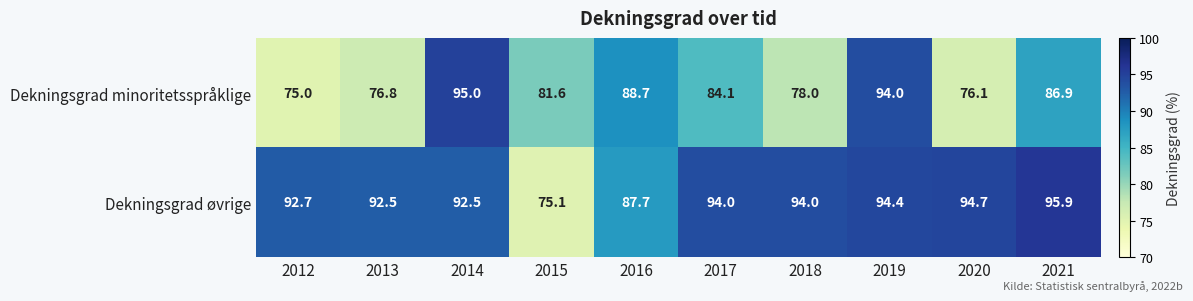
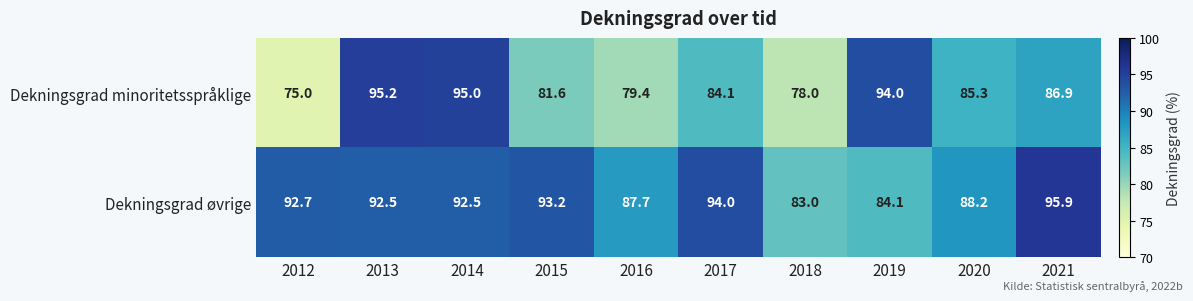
  {
    "Dekningsgrad minoritetsspråklige": {
      "2012": 75.0,
-     "2013": 76.8,
+     "2013": 95.2,
      "2014": 95.0,
      "2015": 81.6,
-     "2016": 88.7,
+     "2016": 79.4,
      "2017": 84.1,
      "2018": 78.0,
      "2019": 94.0,
-     "2020": 76.1,
+     "2020": 85.3,
      "2021": 86.9
    },
    "Dekningsgrad øvrige": {
      "2012": 92.7,
      "2013": 92.5,
      "2014": 92.5,
-     "2015": 75.1,
+     "2015": 93.2,
      "2016": 87.7,
      "2017": 94.0,
-     "2018": 94.0,
-     "2019": 94.4,
-     "2020": 94.7,
+     "2018": 83.0,
+     "2019": 84.1,
+     "2020": 88.2,
      "2021": 95.9
    }
  }
